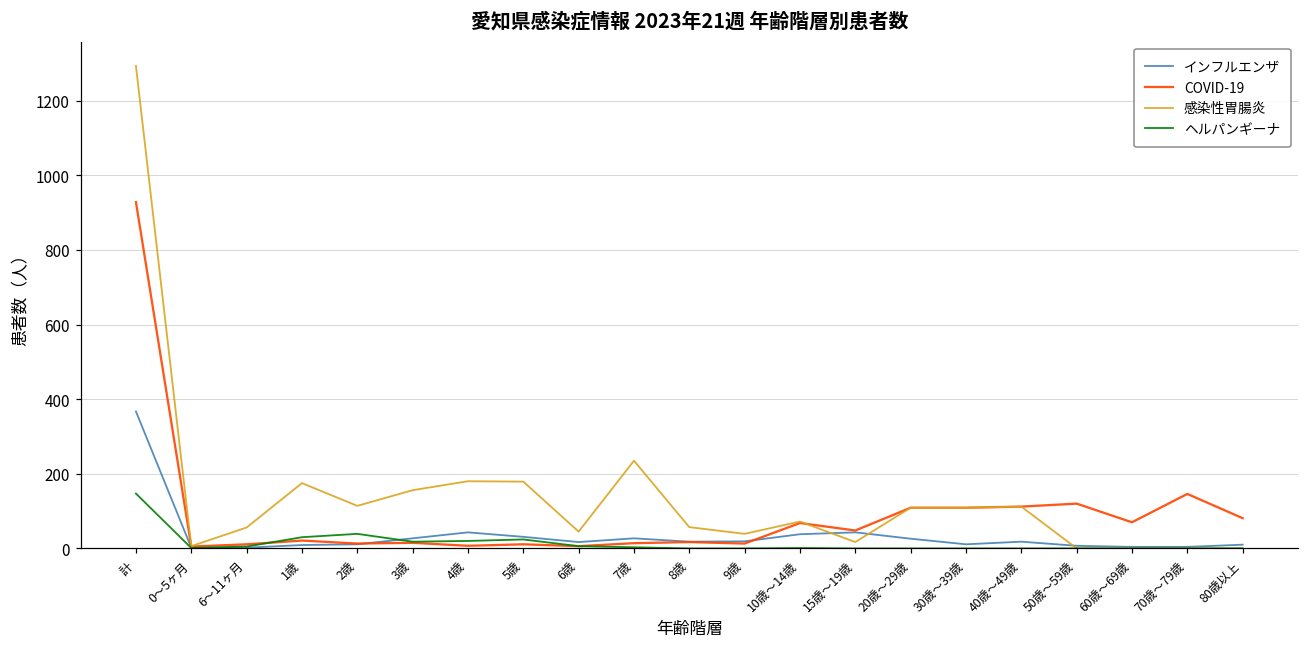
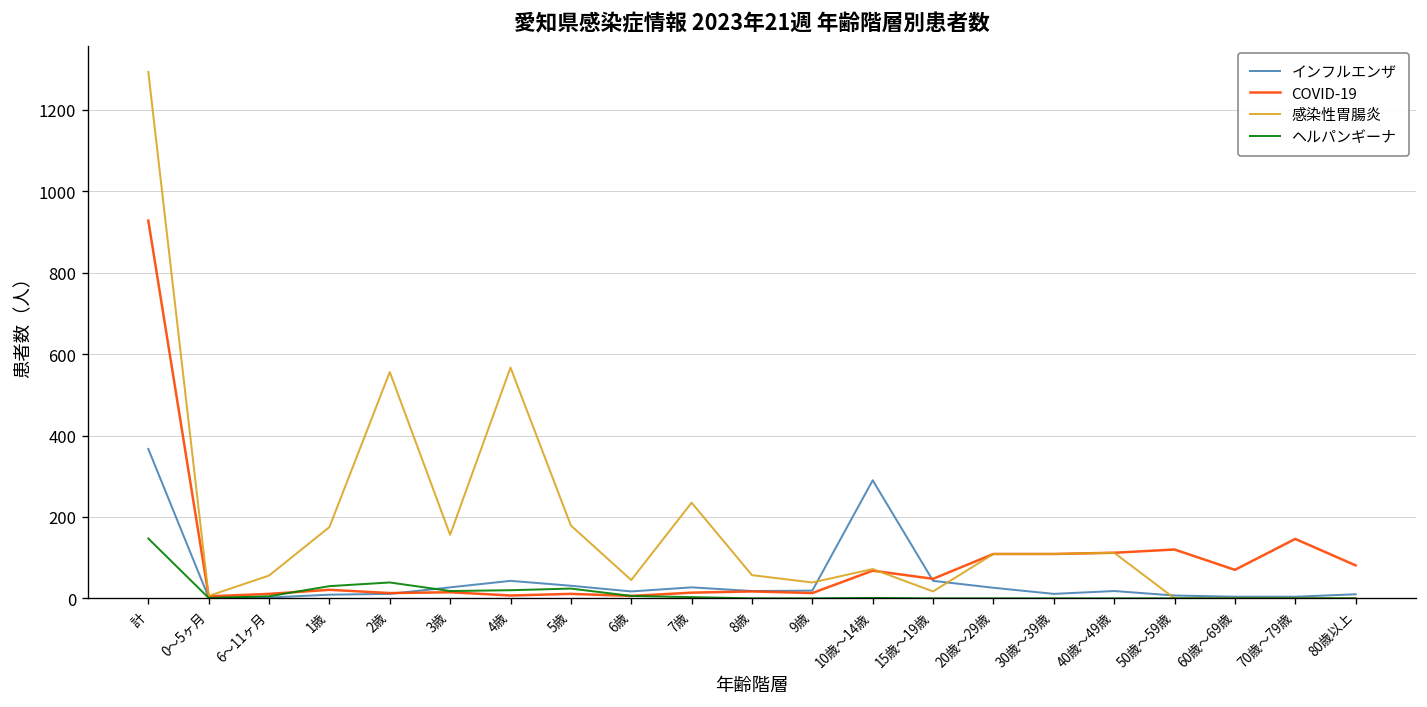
  {
    "インフルエンザ": {
      "計": 370,
      "1歳": 10,
      "3歳": 30,
      "4歳": 40,
      "6歳": 20,
      "7歳": 30,
-     "10歳～14歳": 40,
+     "10歳～14歳": 290,
      "20歳～29歳": 30,
      "30歳～39歳": 10,
      "40歳～49歳": 20,
      "80歳以上": 10
    },
    "COVID-19": {
      "計": 930,
      "1歳": 20,
      "4歳": 10,
      "5歳": 10,
      "7歳": 10,
      "50歳～59歳": 120,
      "60歳～69歳": 70,
      "70歳～79歳": 150,
      "80歳以上": 80
    },
    "感染性胃腸炎": {
      "計": 1290,
      "6～11ヶ月": 60,
      "1歳": 180,
-     "2歳": 110,
+     "2歳": 560,
      "3歳": 160,
-     "4歳": 180,
+     "4歳": 570,
      "5歳": 180,
      "6歳": 50,
      "7歳": 240,
      "8歳": 60,
      "9歳": 40,
      "15歳～19歳": 20
    },
    "ヘルパンギーナ": {
      "計": 150,
      "1歳": 30,
      "2歳": 40,
      "4歳": 20,
      "7歳": 0,
      "8歳": 0,
      "9歳": 0,
      "10歳～14歳": 0,
      "15歳～19歳": 0,
      "20歳～29歳": 0,
      "30歳～39歳": 0,
      "40歳～49歳": 0
    }
  }
